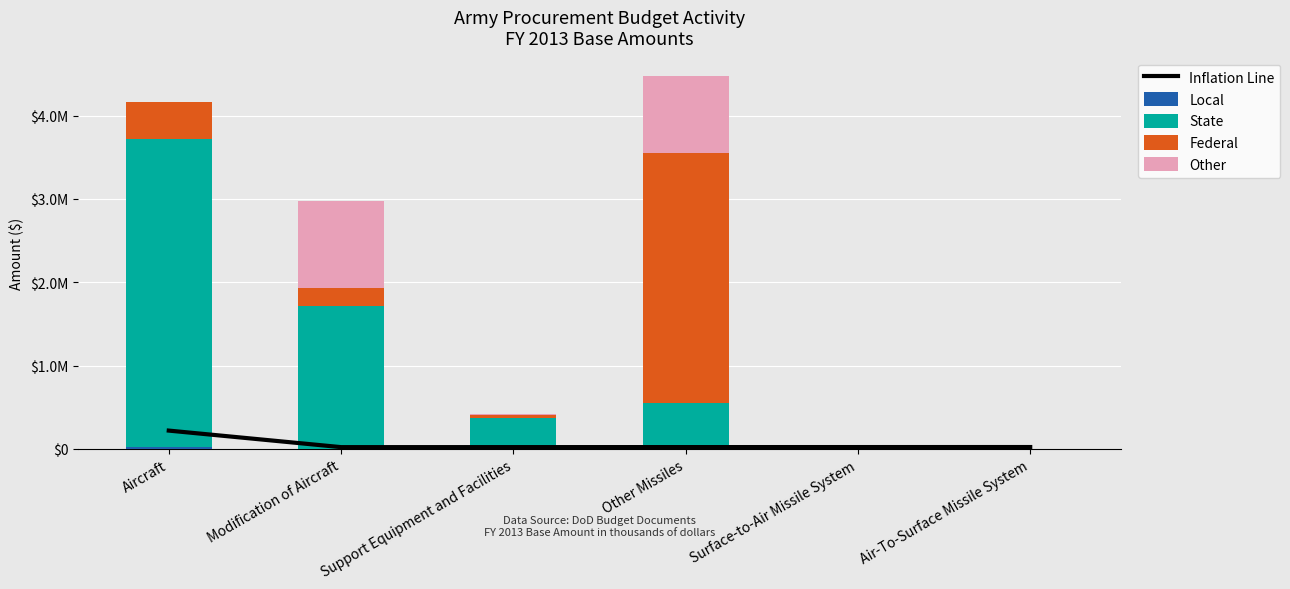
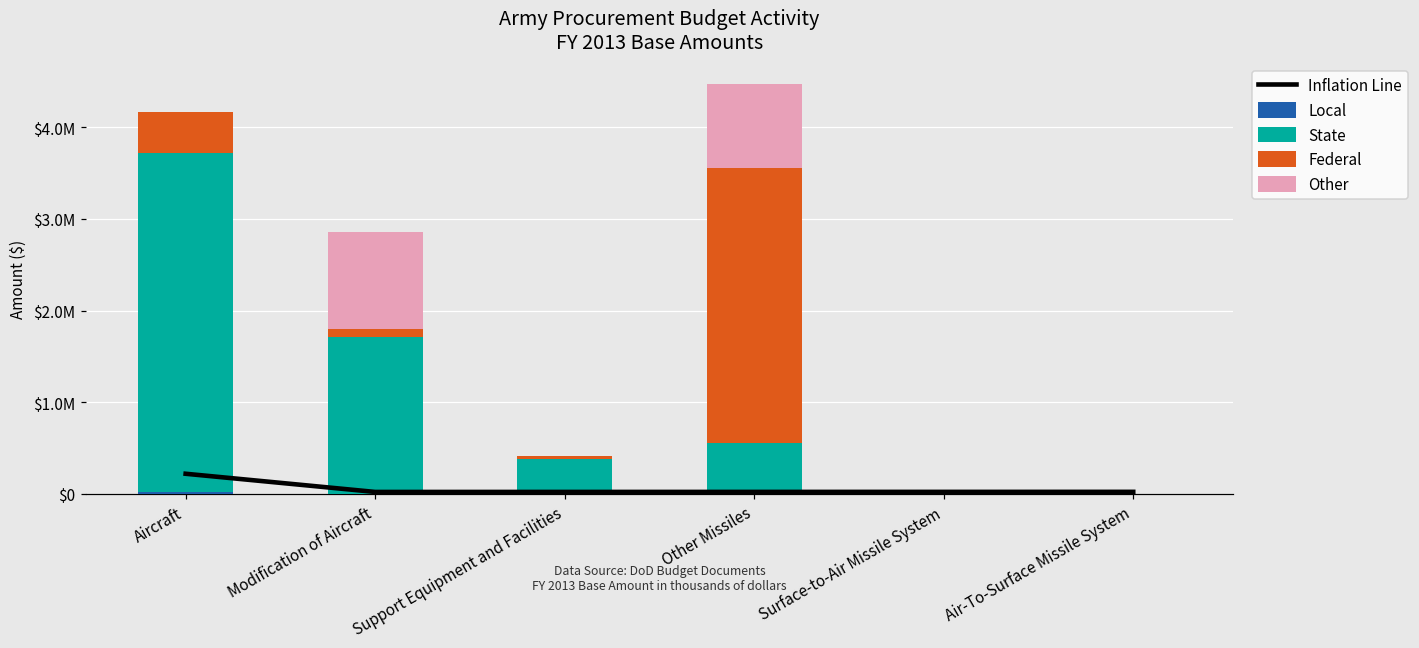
  {
    "Inflation Line": {
      "Aircraft": "$200000",
      "Modification of Aircraft": "$0",
      "Support Equipment and Facilities": "$0",
      "Other Missiles": "$0",
      "Surface-to-Air Missile System": "$0",
      "Air-To-Surface Missile System": "$0"
    },
    "Local": {
      "Modification of Aircraft": "$0",
      "Support Equipment and Facilities": "$0",
      "Other Missiles": "$0",
      "Surface-to-Air Missile System": "$0",
      "Air-To-Surface Missile System": "$0"
    },
    "State": {
      "Aircraft": "$3700000",
      "Modification of Aircraft": "$1700000",
      "Support Equipment and Facilities": "$400000",
      "Other Missiles": "$600000"
    },
    "Federal": {
      "Aircraft": "$500000",
-     "Modification of Aircraft": "$200000",
+     "Modification of Aircraft": "$100000",
      "Support Equipment and Facilities": "$0",
      "Other Missiles": "$3000000",
      "Surface-to-Air Missile System": "$0",
      "Air-To-Surface Missile System": "$0"
    },
    "Other": {
      "Aircraft": "$0",
      "Modification of Aircraft": "$1100000",
      "Other Missiles": "$900000",
      "Surface-to-Air Missile System": "$0",
      "Air-To-Surface Missile System": "$0"
    }
  }
